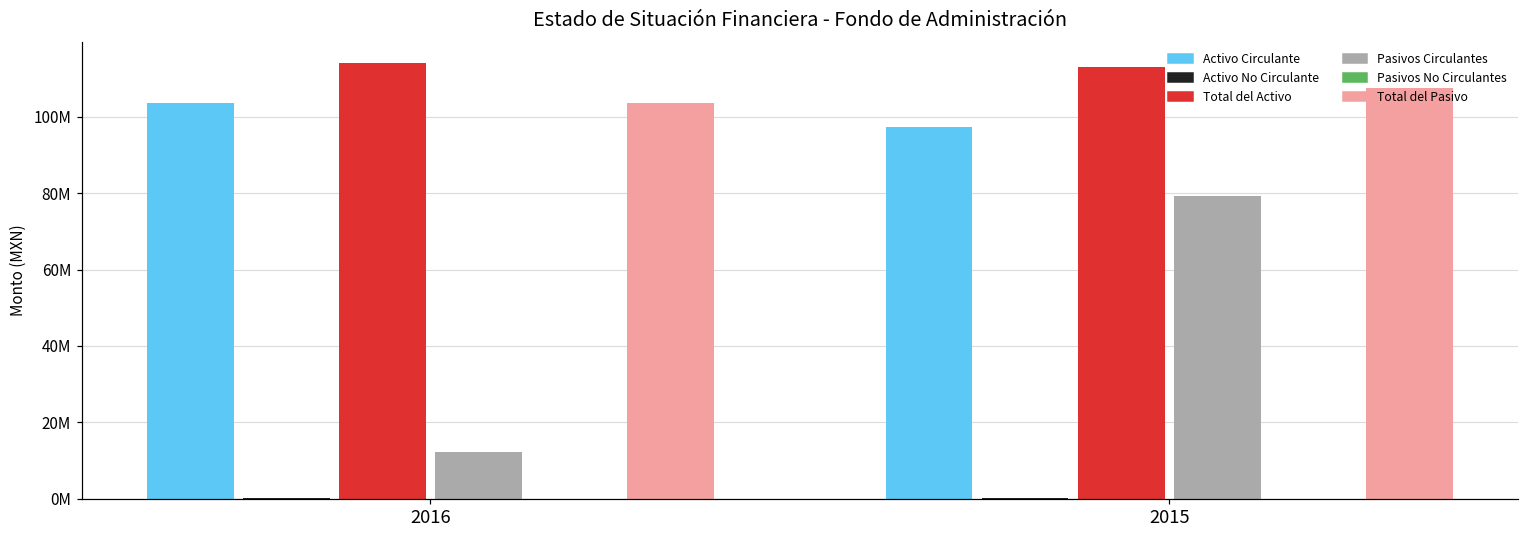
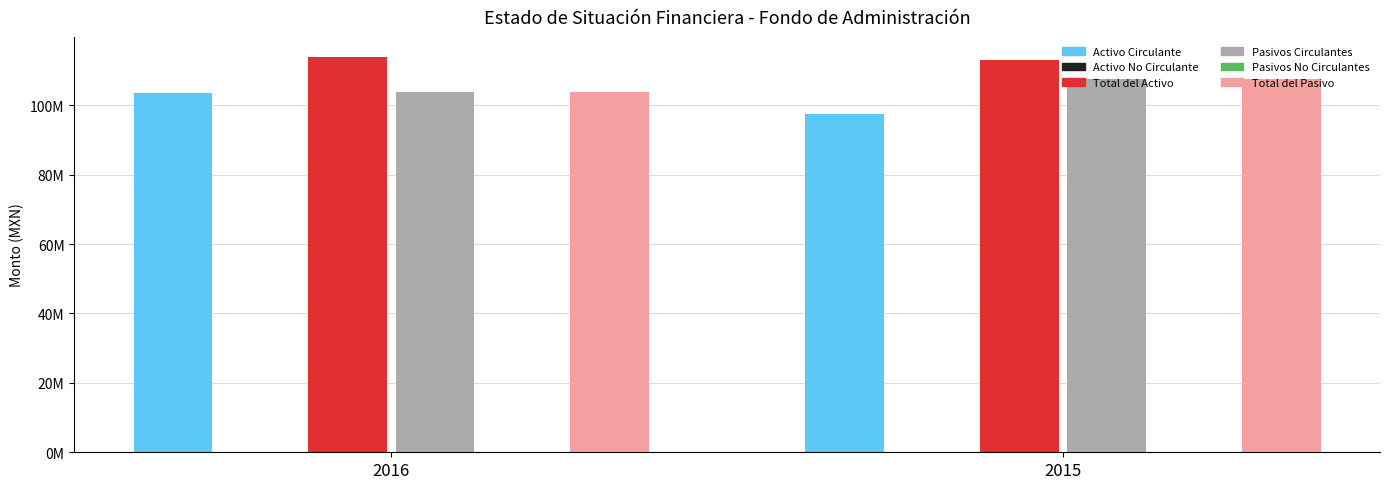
  {
    "Activo Circulante": {
      "2016": 104000000,
      "2015": 97000000
    },
    "Total del Activo": {
      "2016": 114000000,
      "2015": 113000000
    },
    "Pasivos Circulantes": {
-     "2016": 12000000,
-     "2015": 79000000
+     "2016": 104000000,
+     "2015": 108000000
    },
    "Pasivos No Circulantes": {
      "2016": 0,
      "2015": 0
    },
    "Total del Pasivo": {
      "2016": 104000000,
      "2015": 108000000
    }
  }
